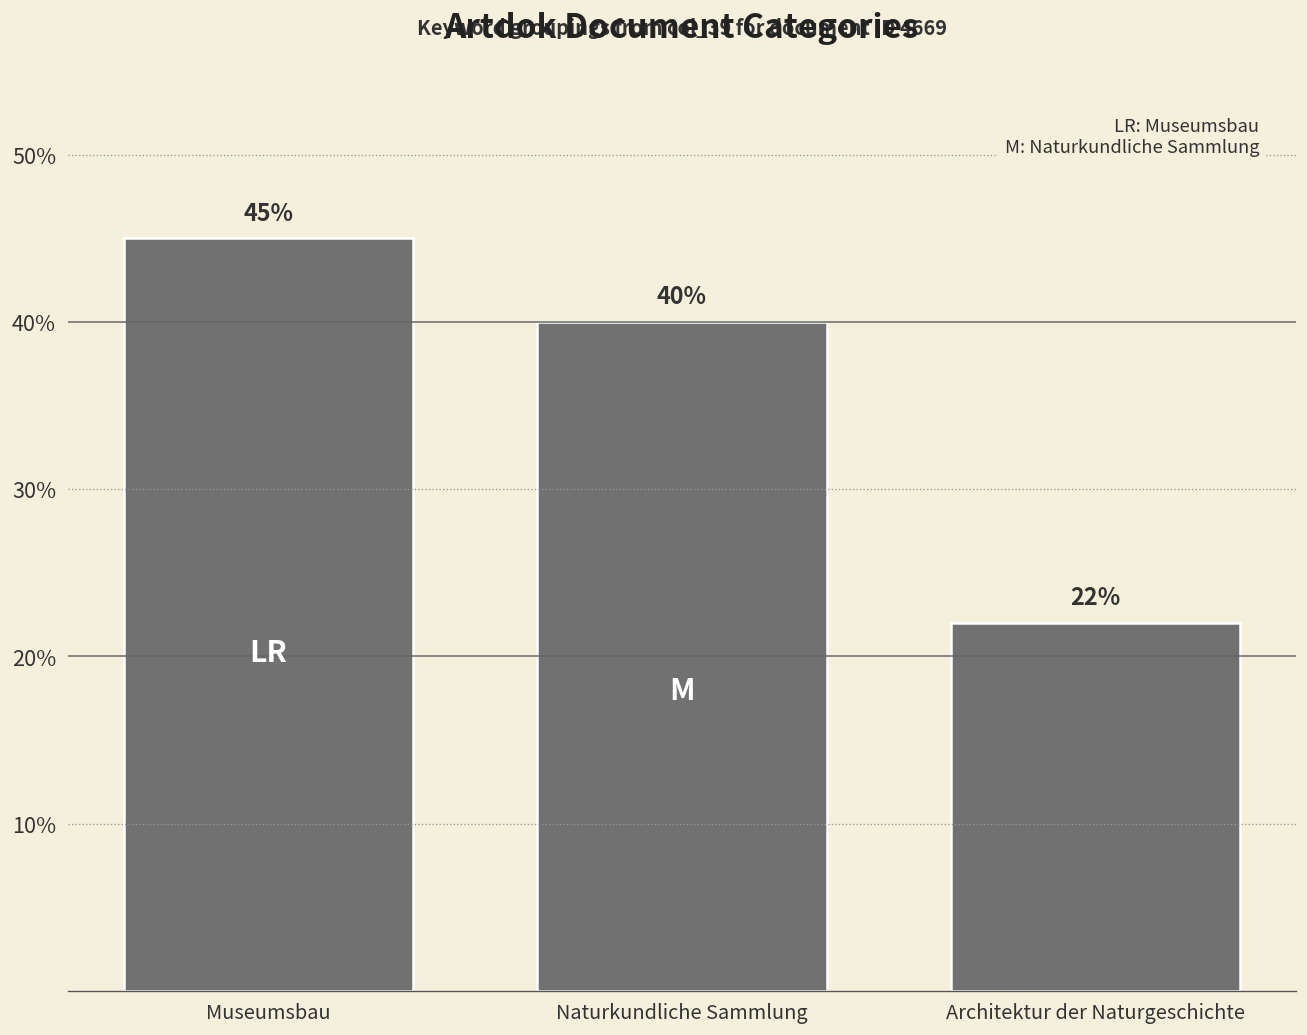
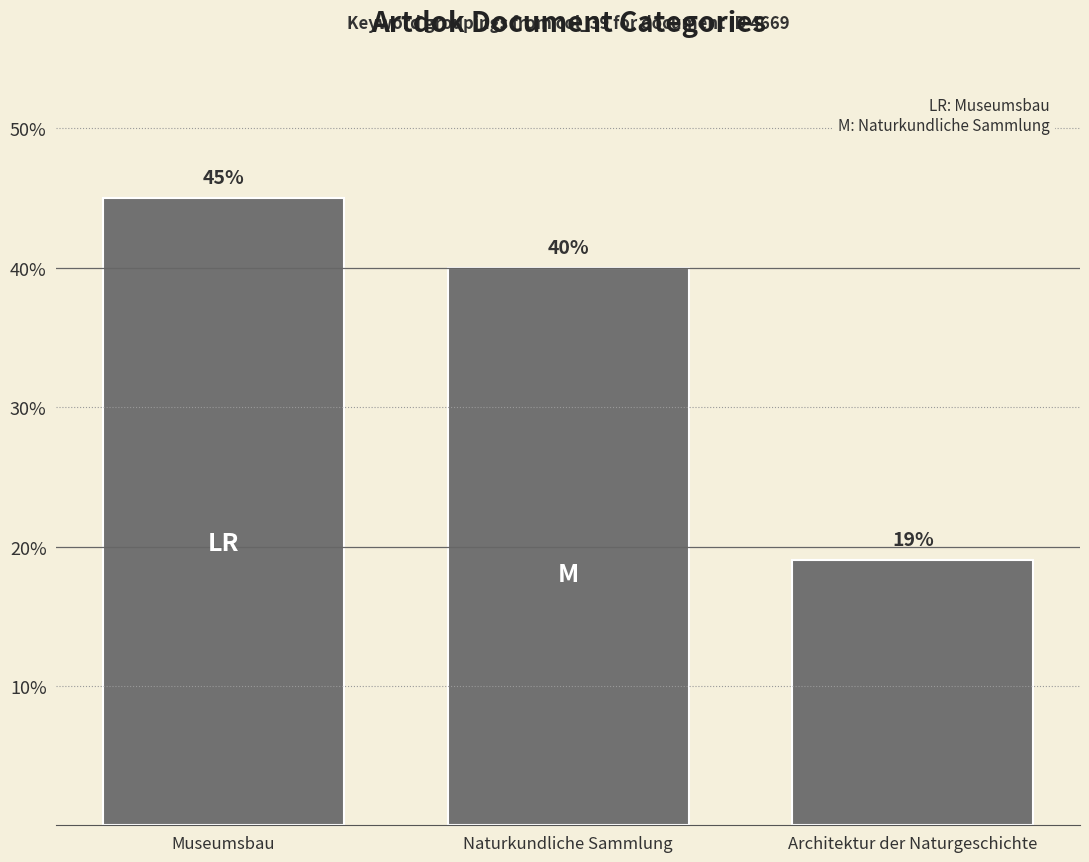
  {
    "Museumsbau": "45%",
    "Naturkundliche Sammlung": "40%",
-   "Architektur der Naturgeschichte": "22%"
+   "Architektur der Naturgeschichte": "19%"
  }
